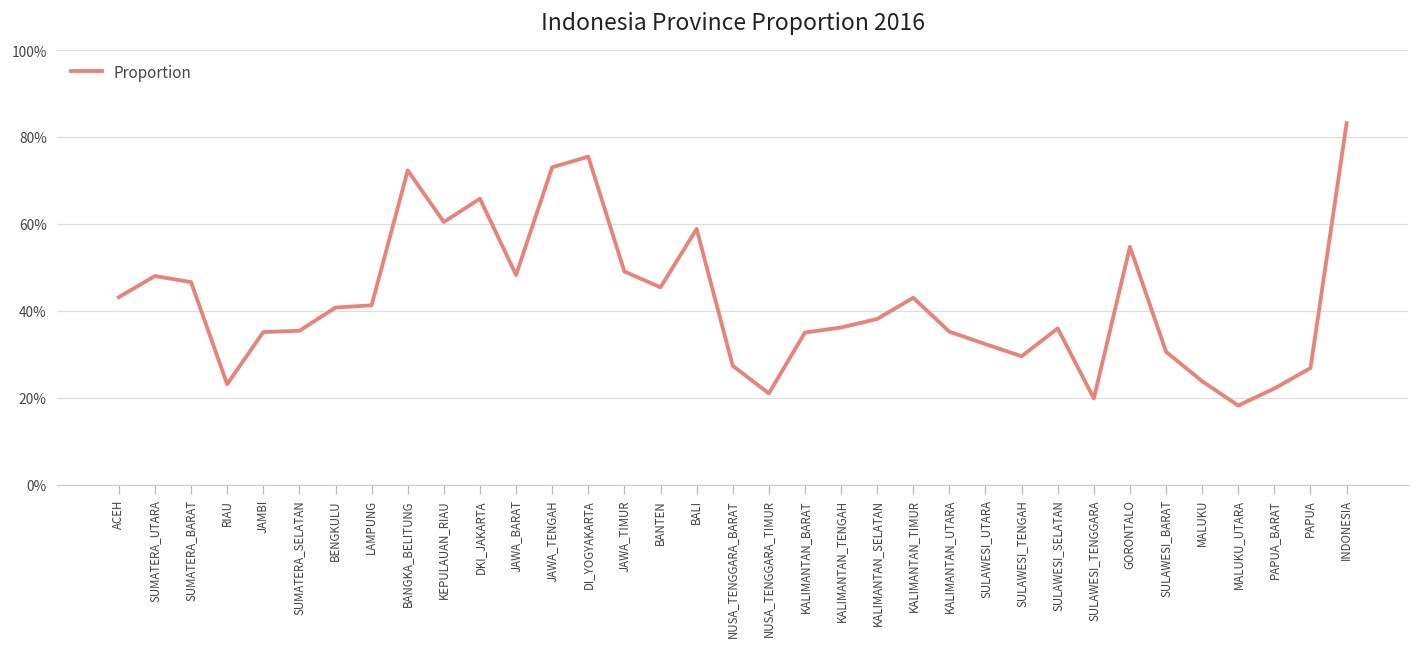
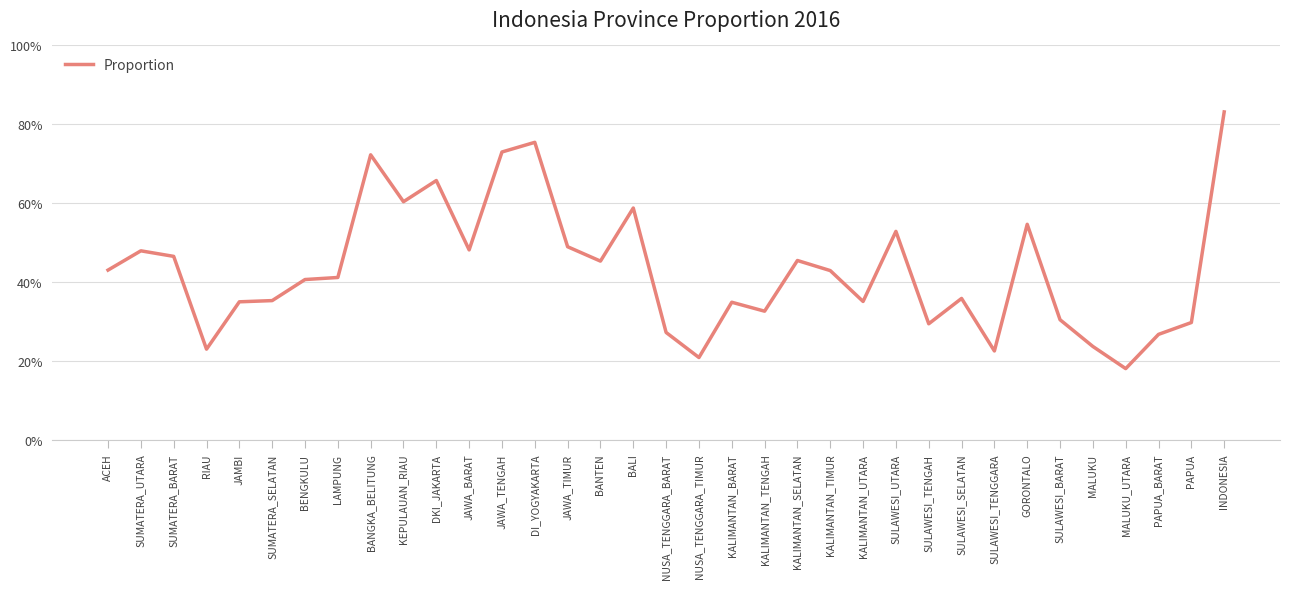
  {
    "ACEH": "43%",
    "SUMATERA_UTARA": "48%",
    "SUMATERA_BARAT": "47%",
    "RIAU": "23%",
    "JAMBI": "35%",
    "SUMATERA_SELATAN": "35%",
    "BENGKULU": "41%",
    "LAMPUNG": "41%",
    "BANGKA_BELITUNG": "72%",
    "KEPULAUAN_RIAU": "60%",
    "DKI_JAKARTA": "66%",
    "JAWA_BARAT": "48%",
    "JAWA_TENGAH": "73%",
    "DI_YOGYAKARTA": "75%",
    "JAWA_TIMUR": "49%",
    "BANTEN": "45%",
    "BALI": "59%",
    "NUSA_TENGGARA_BARAT": "27%",
    "NUSA_TENGGARA_TIMUR": "21%",
    "KALIMANTAN_BARAT": "35%",
-   "KALIMANTAN_TENGAH": "36%",
-   "KALIMANTAN_SELATAN": "38%",
+   "KALIMANTAN_TENGAH": "33%",
+   "KALIMANTAN_SELATAN": "46%",
    "KALIMANTAN_TIMUR": "43%",
    "KALIMANTAN_UTARA": "35%",
-   "SULAWESI_UTARA": "32%",
+   "SULAWESI_UTARA": "53%",
    "SULAWESI_TENGAH": "30%",
    "SULAWESI_SELATAN": "36%",
-   "SULAWESI_TENGGARA": "20%",
+   "SULAWESI_TENGGARA": "23%",
    "GORONTALO": "55%",
    "SULAWESI_BARAT": "31%",
    "MALUKU": "24%",
    "MALUKU_UTARA": "18%",
-   "PAPUA_BARAT": "22%",
-   "PAPUA": "27%",
+   "PAPUA_BARAT": "27%",
+   "PAPUA": "30%",
    "INDONESIA": "83%"
  }
